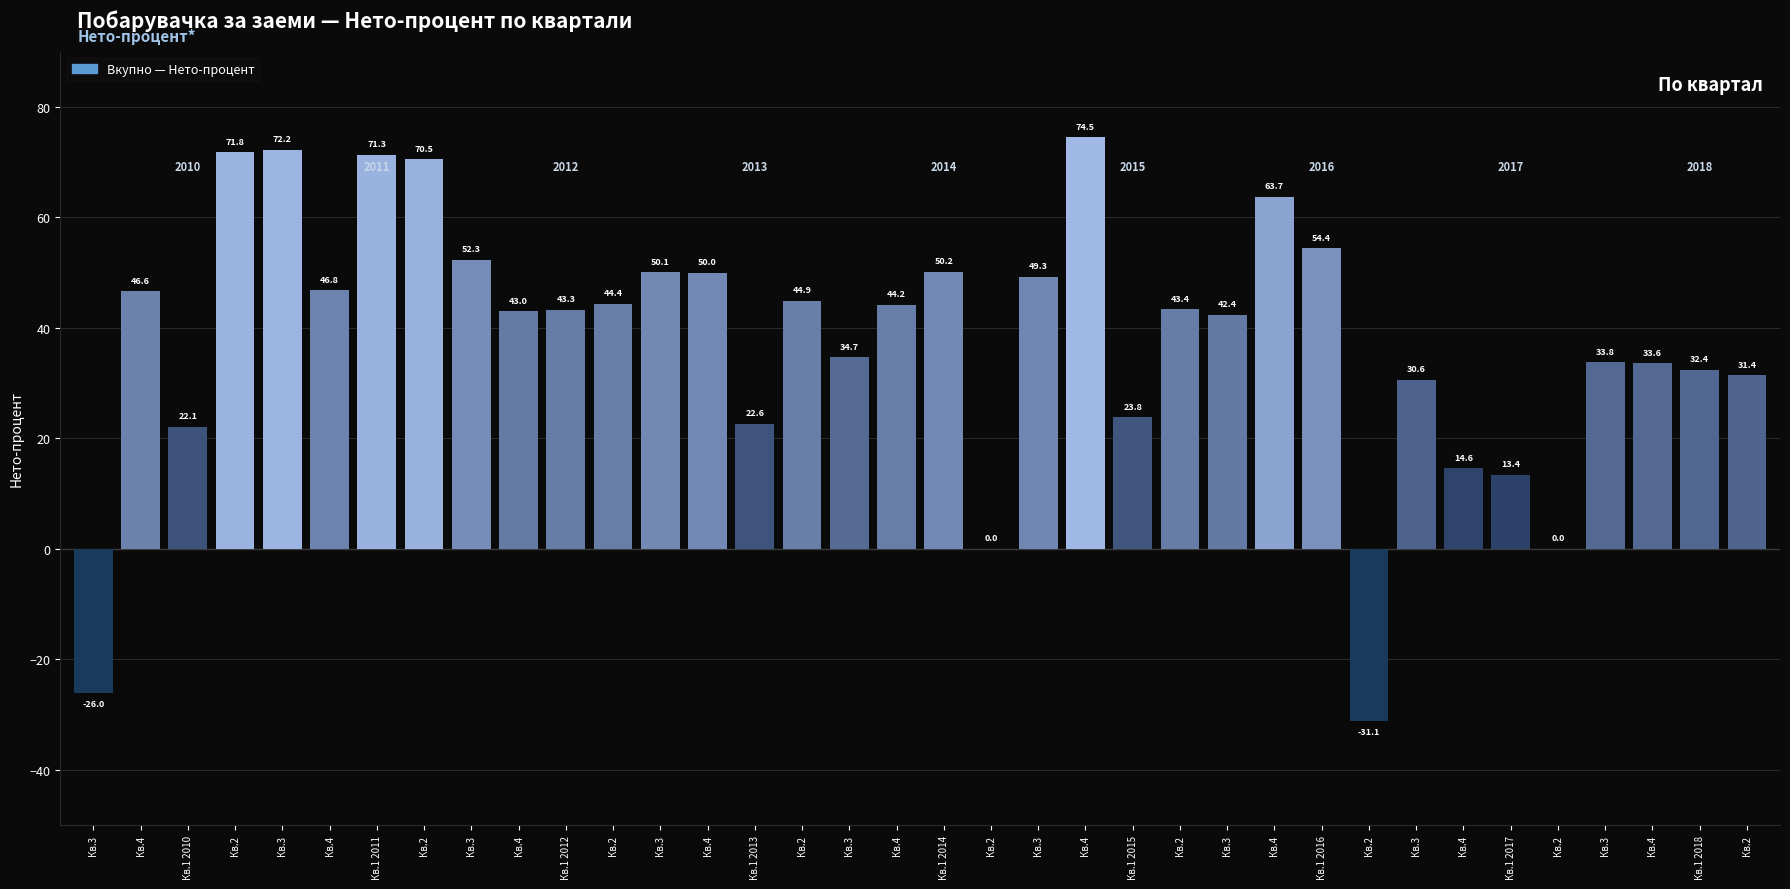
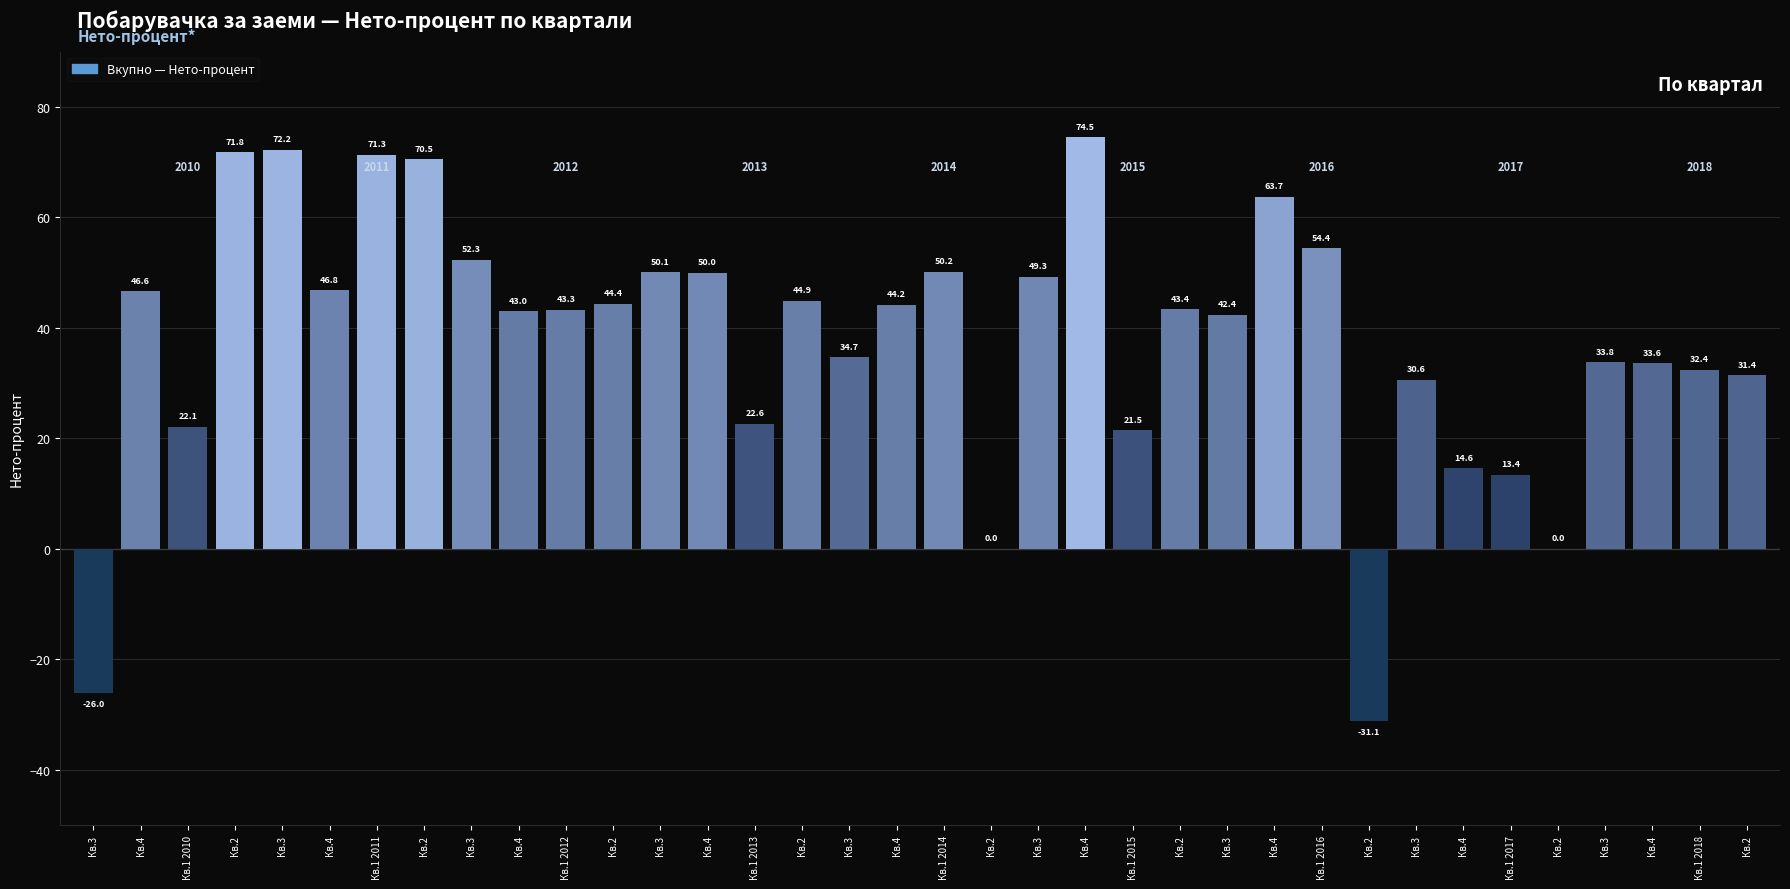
  {
    "Кв.1 2010": 22.1,
    "Кв.1 2011": 71.3,
    "Кв.1 2012": 43.3,
    "Кв.1 2013": 22.6,
    "Кв.1 2014": 50.2,
-   "Кв.1 2015": 23.8,
+   "Кв.1 2015": 21.5,
    "Кв.1 2016": 54.4,
    "Кв.1 2017": 13.4,
    "Кв.1 2018": 32.4
  }
